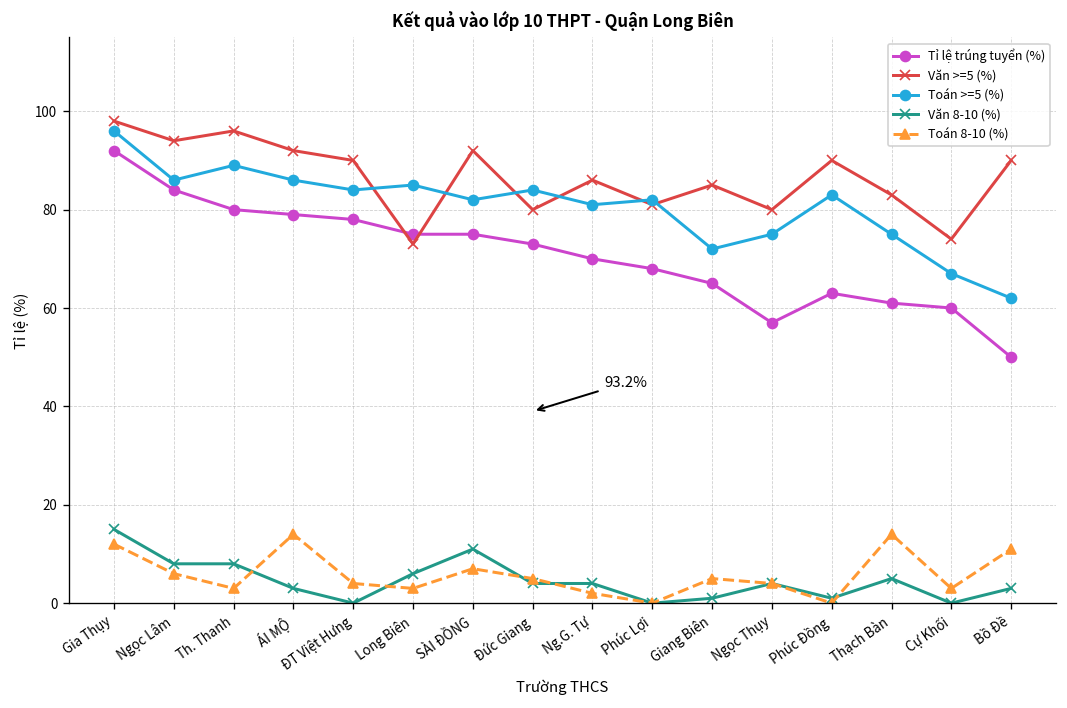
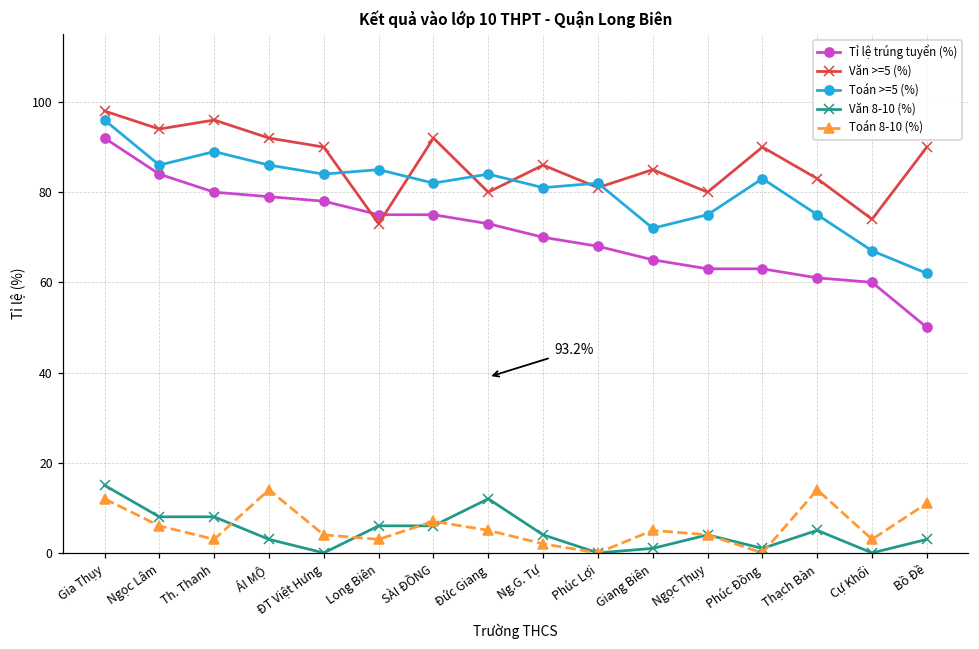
  {
    "Tỉ lệ trúng tuyển (%)": {
      "Gia Thụy": 92,
      "Ngọc Lâm": 84,
      "Th. Thanh": 80,
      "ÁI MỘ": 79,
      "ĐT Việt Hưng": 78,
      "Long Biên": 75,
      "SÀI ĐỒNG": 75,
      "Đức Giang": 73,
      "Ng.G. Tự": 70,
      "Phúc Lợi": 68,
      "Giang Biên": 65,
-     "Ngọc Thụy": 57,
+     "Ngọc Thụy": 63,
      "Phúc Đồng": 63,
      "Thạch Bàn": 61,
      "Cự Khối": 60,
      "Bồ Đề": 50
    },
    "Văn >=5 (%)": {
      "Gia Thụy": 98,
      "Ngọc Lâm": 94,
      "Th. Thanh": 96,
      "ÁI MỘ": 92,
      "ĐT Việt Hưng": 90,
      "Long Biên": 73,
      "SÀI ĐỒNG": 92,
      "Đức Giang": 80,
      "Ng.G. Tự": 86,
      "Phúc Lợi": 81,
      "Giang Biên": 85,
      "Ngọc Thụy": 80,
      "Phúc Đồng": 90,
      "Thạch Bàn": 83,
      "Cự Khối": 74,
      "Bồ Đề": 90
    },
    "Toán >=5 (%)": {
      "Gia Thụy": 96,
      "Ngọc Lâm": 86,
      "Th. Thanh": 89,
      "ÁI MỘ": 86,
      "ĐT Việt Hưng": 84,
      "Long Biên": 85,
      "SÀI ĐỒNG": 82,
      "Đức Giang": 84,
      "Ng.G. Tự": 81,
      "Phúc Lợi": 82,
      "Giang Biên": 72,
      "Ngọc Thụy": 75,
      "Phúc Đồng": 83,
      "Thạch Bàn": 75,
      "Cự Khối": 67,
      "Bồ Đề": 62
    },
    "Văn 8-10 (%)": {
      "Gia Thụy": 15,
      "Ngọc Lâm": 8,
      "Th. Thanh": 8,
      "ÁI MỘ": 3,
      "ĐT Việt Hưng": 0,
      "Long Biên": 6,
-     "SÀI ĐỒNG": 11,
-     "Đức Giang": 4,
+     "SÀI ĐỒNG": 6,
+     "Đức Giang": 12,
      "Ng.G. Tự": 4,
      "Giang Biên": 1,
      "Phúc Đồng": 1,
      "Thạch Bàn": 5,
      "Cự Khối": 0,
      "Bồ Đề": 3
    },
    "Toán 8-10 (%)": {
      "Gia Thụy": 12,
      "Ngọc Lâm": 6,
      "Th. Thanh": 3,
      "ÁI MỘ": 14,
      "ĐT Việt Hưng": 4,
      "Long Biên": 3,
      "SÀI ĐỒNG": 7,
      "Đức Giang": 5,
      "Ng.G. Tự": 2,
      "Giang Biên": 5,
      "Phúc Đồng": 0,
      "Thạch Bàn": 14,
      "Cự Khối": 3,
      "Bồ Đề": 11
    }
  }
